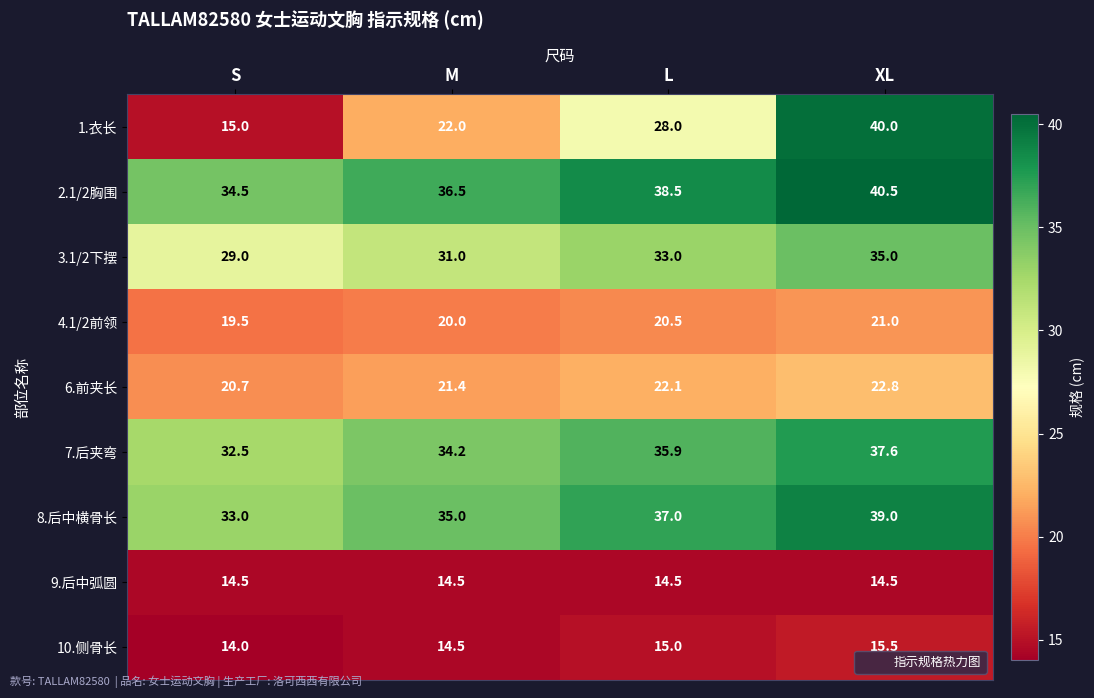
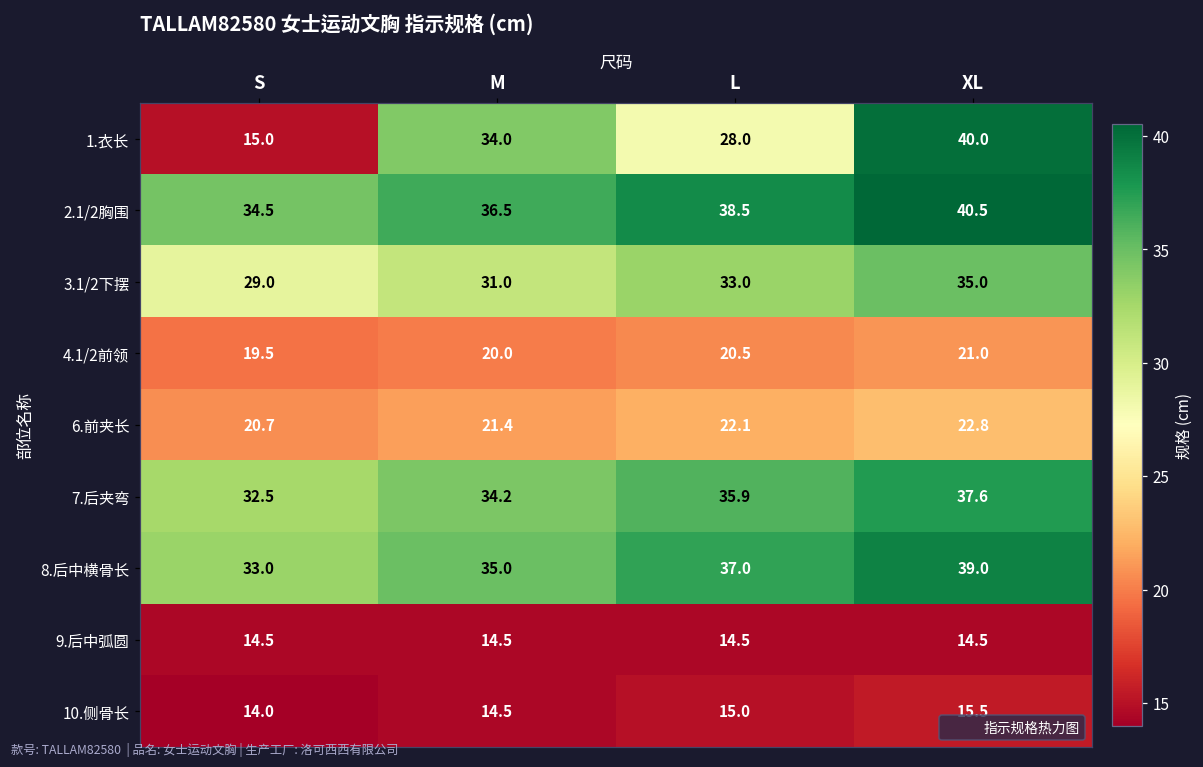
  {
    "1.衣长": {
      "S": 15.0,
-     "M": 22.0,
+     "M": 34.0,
      "L": 28.0,
      "XL": 40.0
    },
    "2.1/2胸围": {
      "S": 34.5,
      "M": 36.5,
      "L": 38.5,
      "XL": 40.5
    },
    "3.1/2下摆": {
      "S": 29.0,
      "M": 31.0,
      "L": 33.0,
      "XL": 35.0
    },
    "4.1/2前领": {
      "S": 19.5,
      "M": 20.0,
      "L": 20.5,
      "XL": 21.0
    },
    "6.前夹长": {
      "S": 20.7,
      "M": 21.4,
      "L": 22.1,
      "XL": 22.8
    },
    "7.后夹弯": {
      "S": 32.5,
      "M": 34.2,
      "L": 35.9,
      "XL": 37.6
    },
    "8.后中横骨长": {
      "S": 33.0,
      "M": 35.0,
      "L": 37.0,
      "XL": 39.0
    },
    "9.后中弧圆": {
      "S": 14.5,
      "M": 14.5,
      "L": 14.5,
      "XL": 14.5
    },
    "10.侧骨长": {
      "S": 14.0,
      "M": 14.5,
      "L": 15.0
    }
  }
